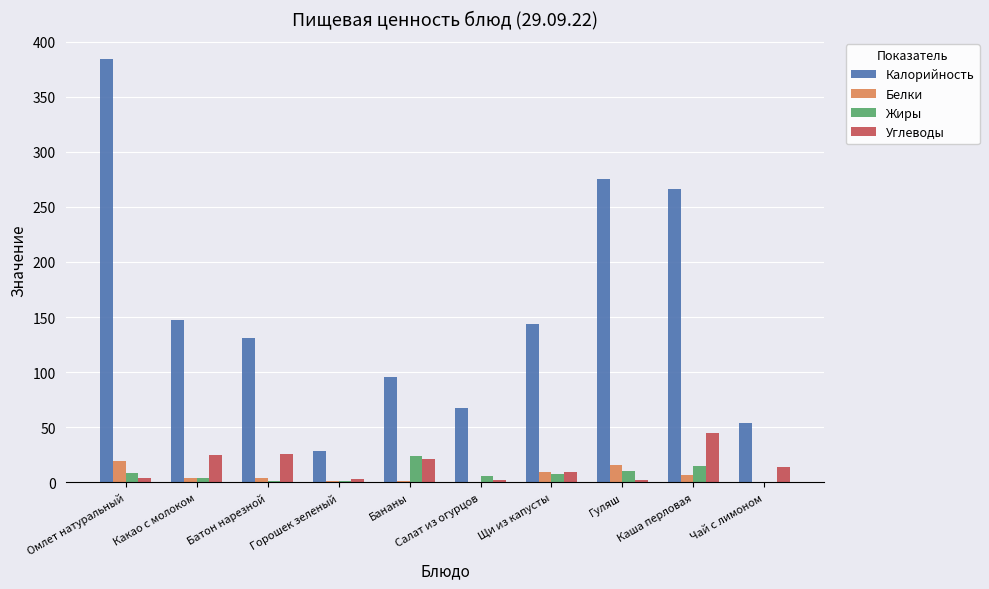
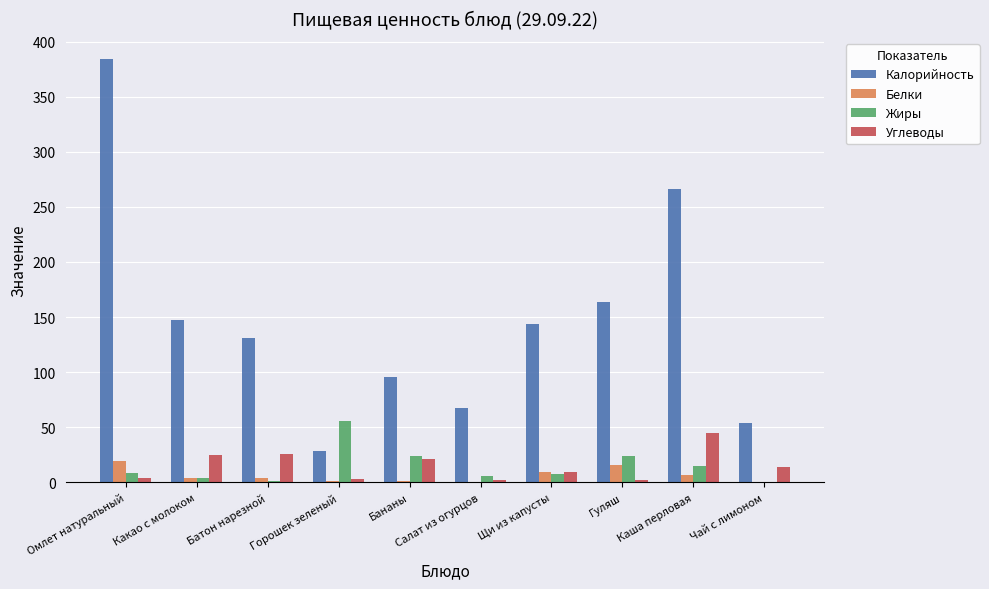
  {
    "Калорийность": {
      "Омлет натуральный": 384,
      "Какао с молоком": 147,
      "Батон нарезной": 131,
      "Горошек зеленый": 28,
      "Бананы": 96,
      "Салат из огурцов": 67,
      "Щи из капусты": 143,
-     "Гуляш": 275,
+     "Гуляш": 164,
      "Каша перловая": 266,
      "Чай с лимоном": 54
    },
    "Жиры": {
      "Омлет натуральный": 8,
      "Какао с молоком": 4,
-     "Горошек зеленый": 1,
+     "Горошек зеленый": 56,
      "Бананы": 24,
      "Салат из огурцов": 6,
      "Щи из капусты": 8,
-     "Гуляш": 10,
+     "Гуляш": 24,
      "Каша перловая": 15,
      "Чай с лимоном": 0
    }
  }
